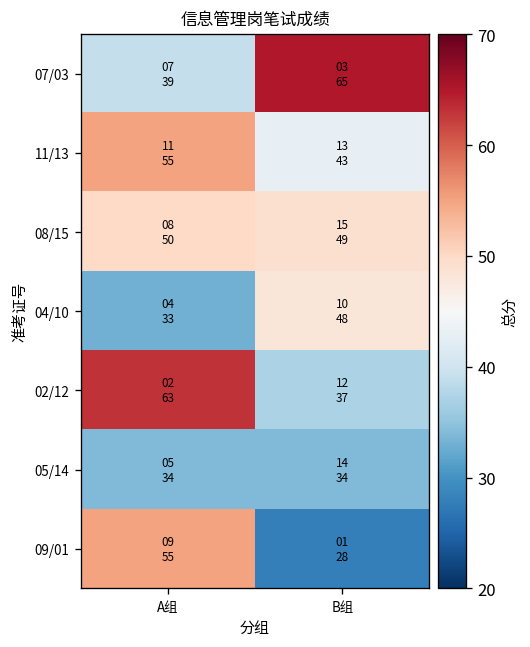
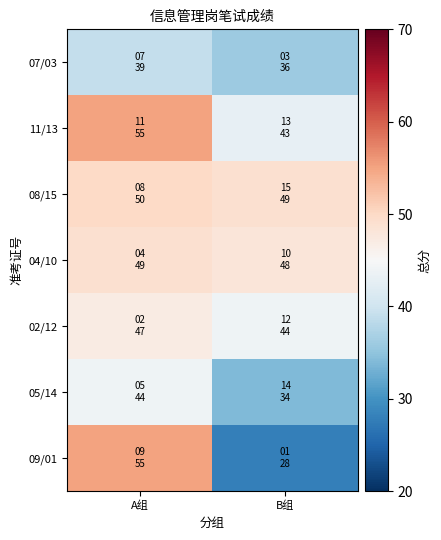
  {
    "07/03": {
-     "B组": 65
+     "B组": 36
    },
    "04/10": {
-     "A组": 33
+     "A组": 49
    },
    "02/12": {
-     "A组": 63,
-     "B组": 37
+     "A组": 47,
+     "B组": 44
    },
    "05/14": {
-     "A组": 34
+     "A组": 44
    }
  }
